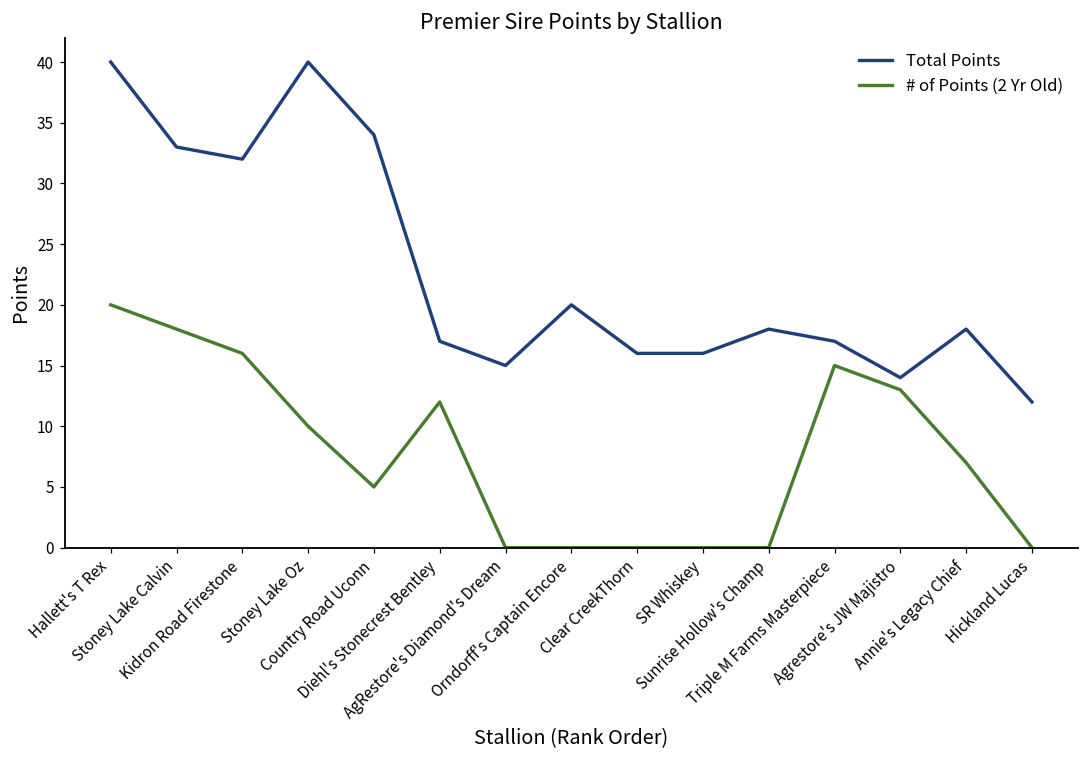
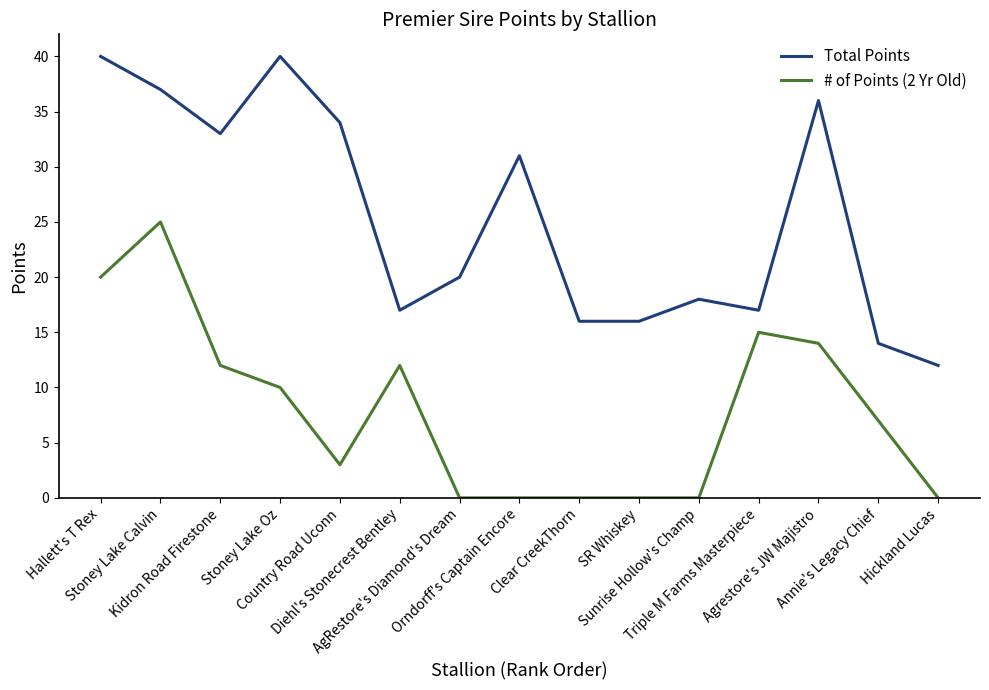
  {
    "Total Points": {
      "Hallett's T Rex": 40,
-     "Stoney Lake Calvin": 33,
-     "Kidron Road Firestone": 32,
+     "Stoney Lake Calvin": 37,
+     "Kidron Road Firestone": 33,
      "Stoney Lake Oz": 40,
      "Country Road Uconn": 34,
      "Diehl's Stonecrest Bentley": 17,
-     "AgRestore's Diamond's Dream": 15,
-     "Orndorff's Captain Encore": 20,
+     "AgRestore's Diamond's Dream": 20,
+     "Orndorff's Captain Encore": 31,
      "Clear CreekThorn": 16,
      "SR Whiskey": 16,
      "Sunrise Hollow's Champ": 18,
      "Triple M Farms Masterpiece": 17,
-     "Agrestore's JW Majistro": 14,
-     "Annie's Legacy Chief": 18,
+     "Agrestore's JW Majistro": 36,
+     "Annie's Legacy Chief": 14,
      "Hickland Lucas": 12
    },
    "# of Points (2 Yr Old)": {
      "Hallett's T Rex": 20,
-     "Stoney Lake Calvin": 18,
-     "Kidron Road Firestone": 16,
+     "Stoney Lake Calvin": 25,
+     "Kidron Road Firestone": 12,
      "Stoney Lake Oz": 10,
-     "Country Road Uconn": 5,
+     "Country Road Uconn": 3,
      "Diehl's Stonecrest Bentley": 12,
      "AgRestore's Diamond's Dream": 0,
      "Orndorff's Captain Encore": 0,
      "Clear CreekThorn": 0,
      "SR Whiskey": 0,
      "Sunrise Hollow's Champ": 0,
      "Triple M Farms Masterpiece": 15,
-     "Agrestore's JW Majistro": 13,
+     "Agrestore's JW Majistro": 14,
      "Annie's Legacy Chief": 7,
      "Hickland Lucas": 0
    }
  }
